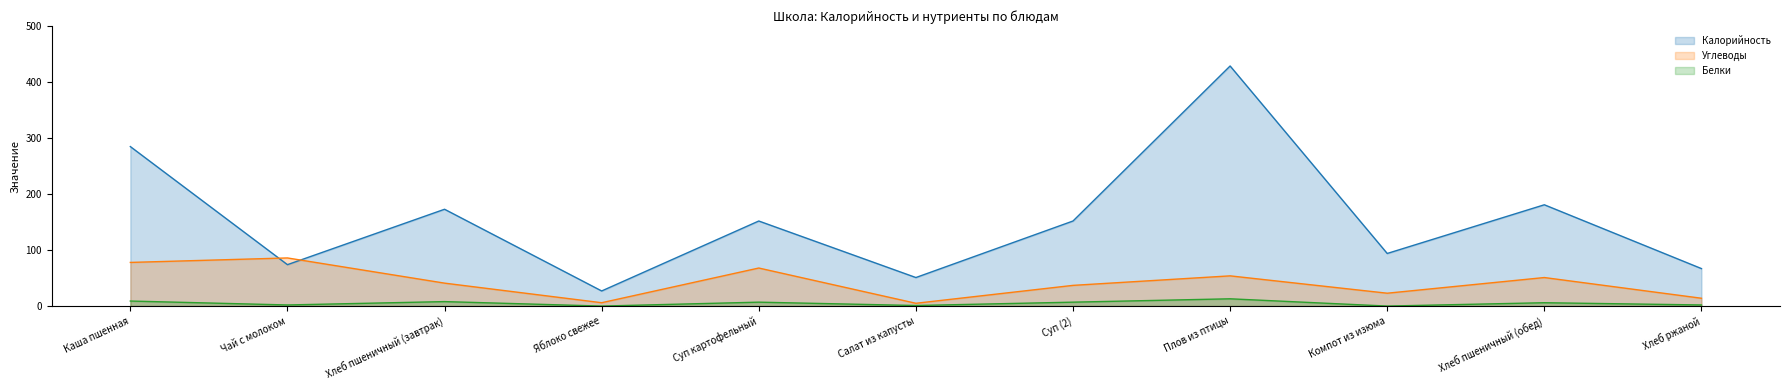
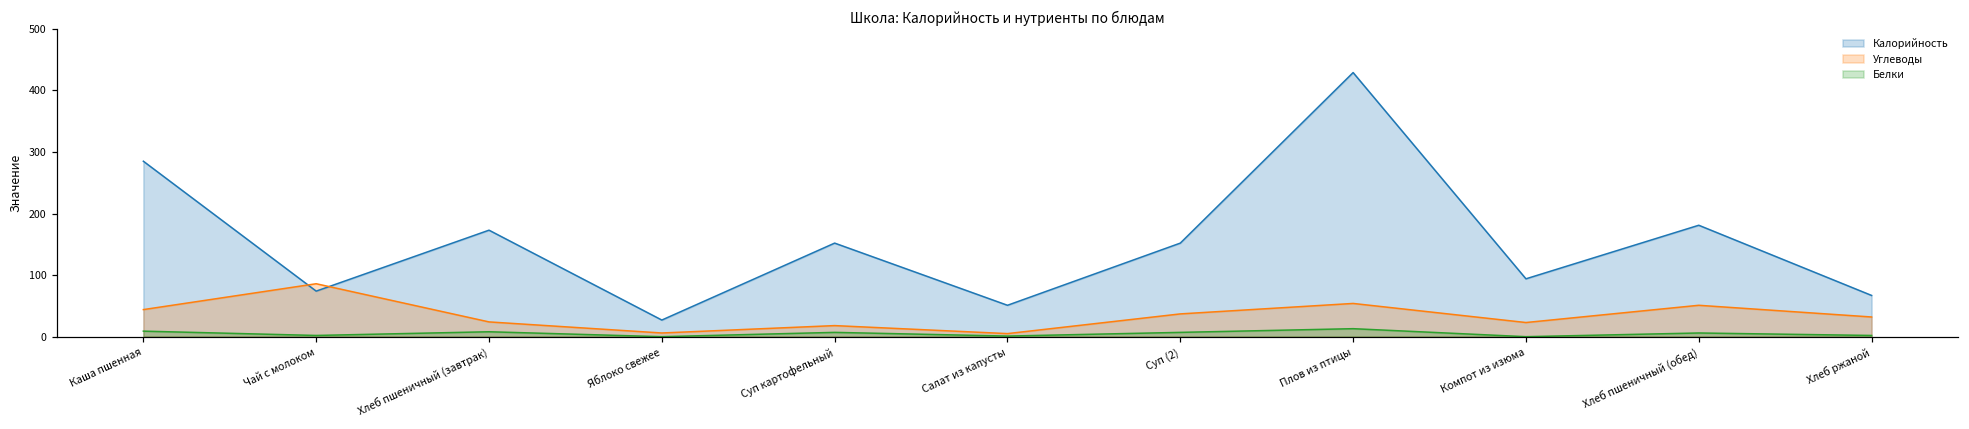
  {
    "Углеводы": {
-     "Каша пшенная": 80,
+     "Каша пшенная": 40,
      "Чай с молоком": 90,
-     "Хлеб пшеничный (завтрак)": 40,
+     "Хлеб пшеничный (завтрак)": 20,
      "Яблоко свежее": 10,
-     "Суп картофельный": 70,
+     "Суп картофельный": 20,
      "Суп (2)": 40,
      "Плов из птицы": 50,
      "Компот из изюма": 20,
      "Хлеб пшеничный (обед)": 50,
-     "Хлеб ржаной": 10
+     "Хлеб ржаной": 30
    }
  }
